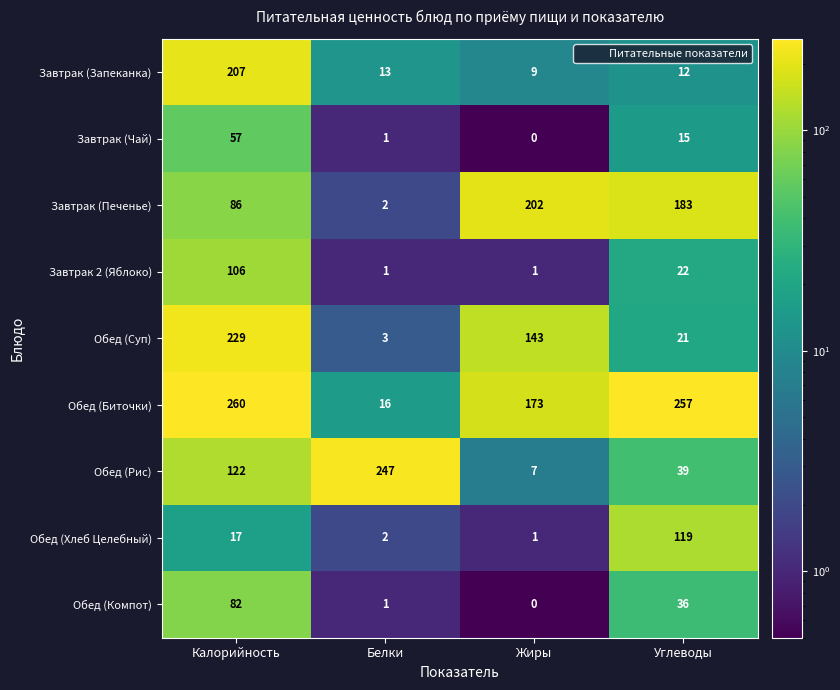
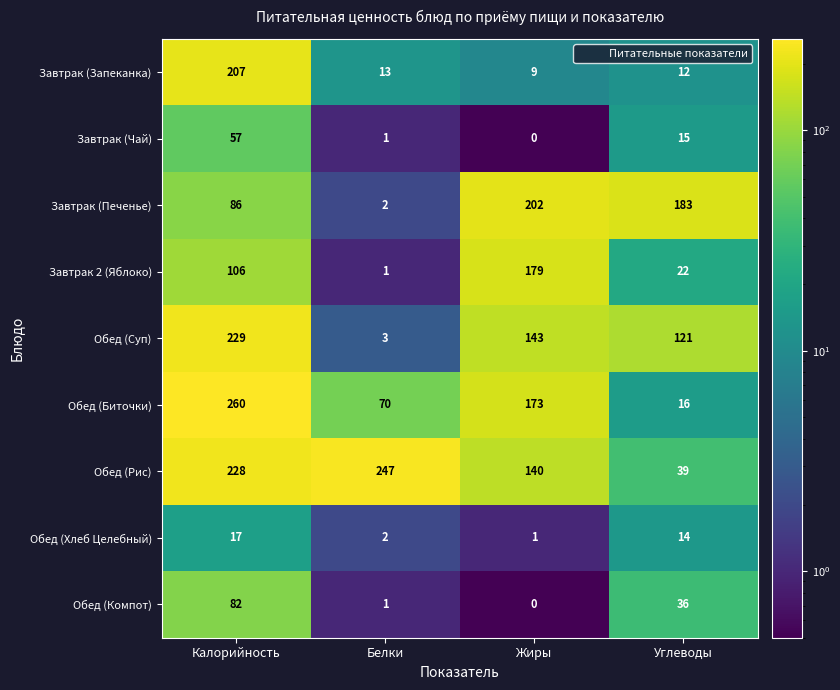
  {
    "Завтрак (Запеканка)": {
      "Калорийность": 207,
      "Белки": 13,
      "Жиры": 9,
      "Углеводы": 12
    },
    "Завтрак (Чай)": {
      "Калорийность": 57,
      "Белки": 1,
      "Жиры": 0,
      "Углеводы": 15
    },
    "Завтрак (Печенье)": {
      "Калорийность": 86,
      "Белки": 2,
      "Жиры": 202,
      "Углеводы": 183
    },
    "Завтрак 2 (Яблоко)": {
      "Калорийность": 106,
      "Белки": 1,
-     "Жиры": 1,
+     "Жиры": 179,
      "Углеводы": 22
    },
    "Обед (Суп)": {
      "Калорийность": 229,
      "Белки": 3,
      "Жиры": 143,
-     "Углеводы": 21
+     "Углеводы": 121
    },
    "Обед (Биточки)": {
      "Калорийность": 260,
-     "Белки": 16,
+     "Белки": 70,
      "Жиры": 173,
-     "Углеводы": 257
+     "Углеводы": 16
    },
    "Обед (Рис)": {
-     "Калорийность": 122,
+     "Калорийность": 228,
      "Белки": 247,
-     "Жиры": 7,
+     "Жиры": 140,
      "Углеводы": 39
    },
    "Обед (Хлеб Целебный)": {
      "Калорийность": 17,
      "Белки": 2,
      "Жиры": 1,
-     "Углеводы": 119
+     "Углеводы": 14
    },
    "Обед (Компот)": {
      "Калорийность": 82,
      "Белки": 1,
      "Жиры": 0,
      "Углеводы": 36
    }
  }
